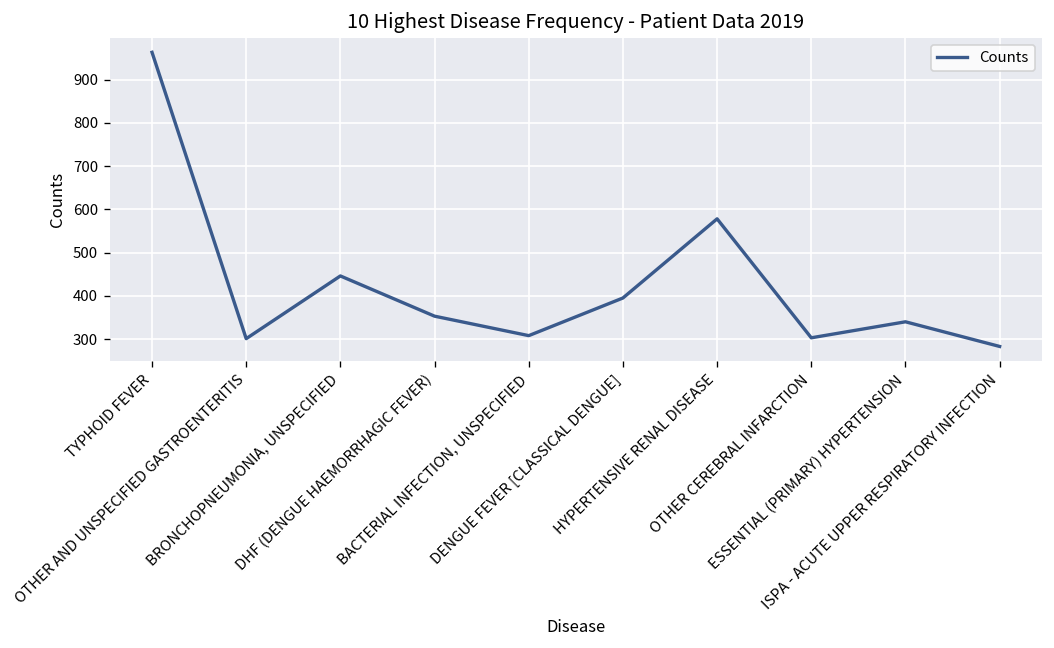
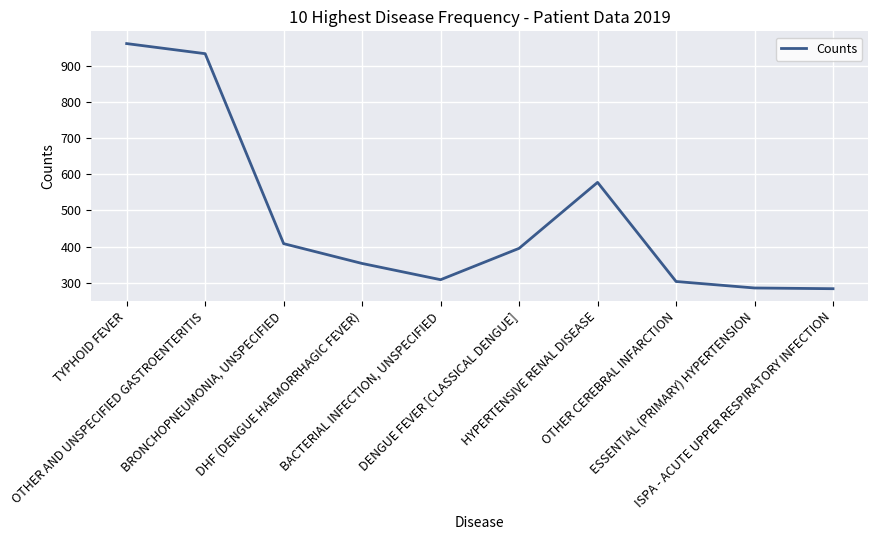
  {
    "TYPHOID FEVER": 960,
-   "OTHER AND UNSPECIFIED GASTROENTERITIS": 300,
-   "BRONCHOPNEUMONIA, UNSPECIFIED": 450,
+   "OTHER AND UNSPECIFIED GASTROENTERITIS": 940,
+   "BRONCHOPNEUMONIA, UNSPECIFIED": 410,
    "DHF (DENGUE HAEMORRHAGIC FEVER)": 350,
    "BACTERIAL INFECTION, UNSPECIFIED": 310,
    "DENGUE FEVER [CLASSICAL DENGUE]": 400,
    "HYPERTENSIVE RENAL DISEASE": 580,
    "OTHER CEREBRAL INFARCTION": 300,
-   "ESSENTIAL (PRIMARY) HYPERTENSION": 340,
+   "ESSENTIAL (PRIMARY) HYPERTENSION": 290,
    "ISPA - ACUTE UPPER RESPIRATORY INFECTION": 280
  }
